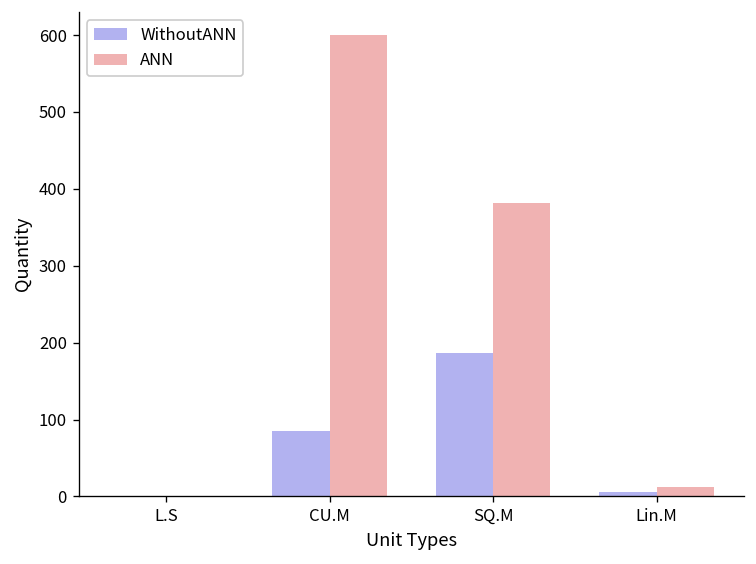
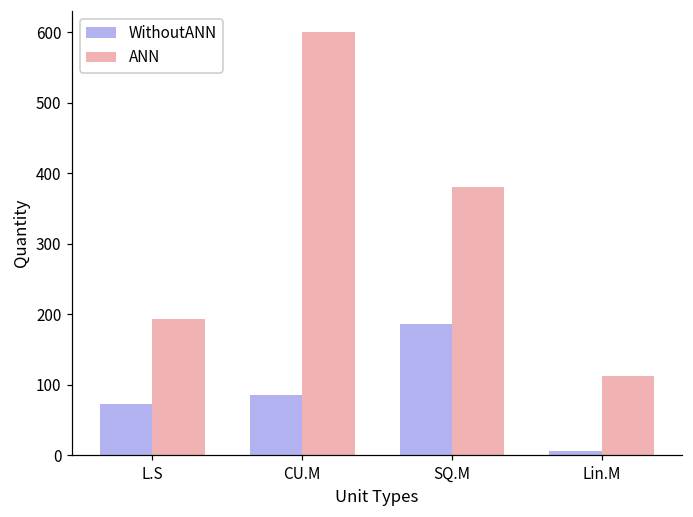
  {
    "WithoutANN": {
-     "L.S": 0,
+     "L.S": 70,
      "CU.M": 90,
      "SQ.M": 190,
      "Lin.M": 10
    },
    "ANN": {
-     "L.S": 0,
+     "L.S": 190,
      "CU.M": 600,
      "SQ.M": 380,
-     "Lin.M": 10
+     "Lin.M": 110
    }
  }
